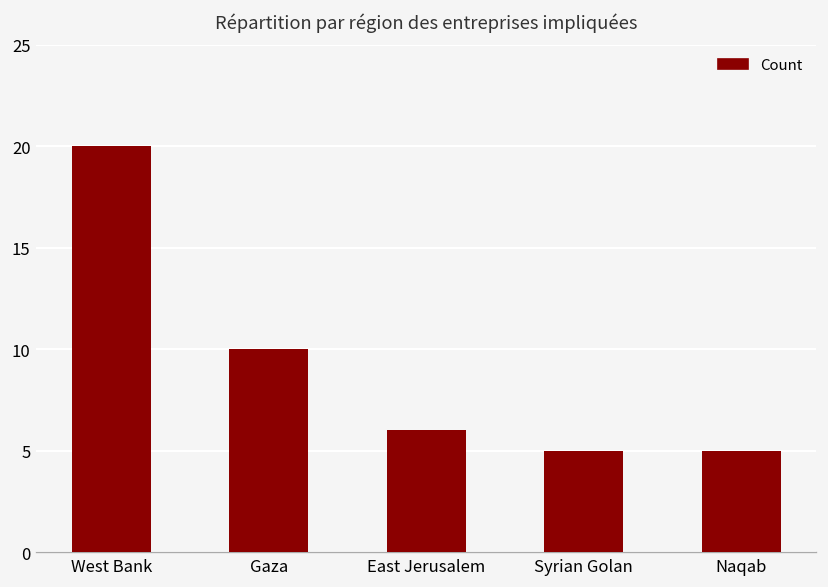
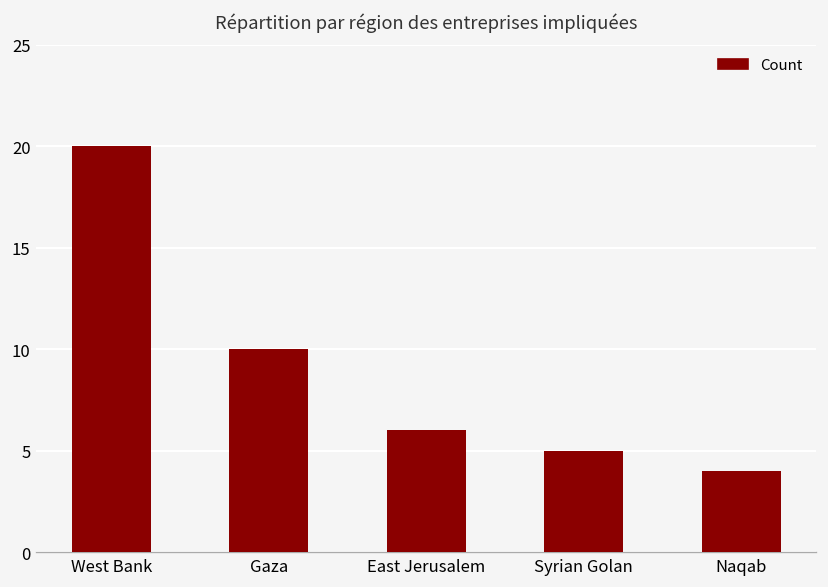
  {
    "West Bank": 20,
    "Gaza": 10,
    "East Jerusalem": 6,
    "Syrian Golan": 5,
-   "Naqab": 5
+   "Naqab": 4
  }
